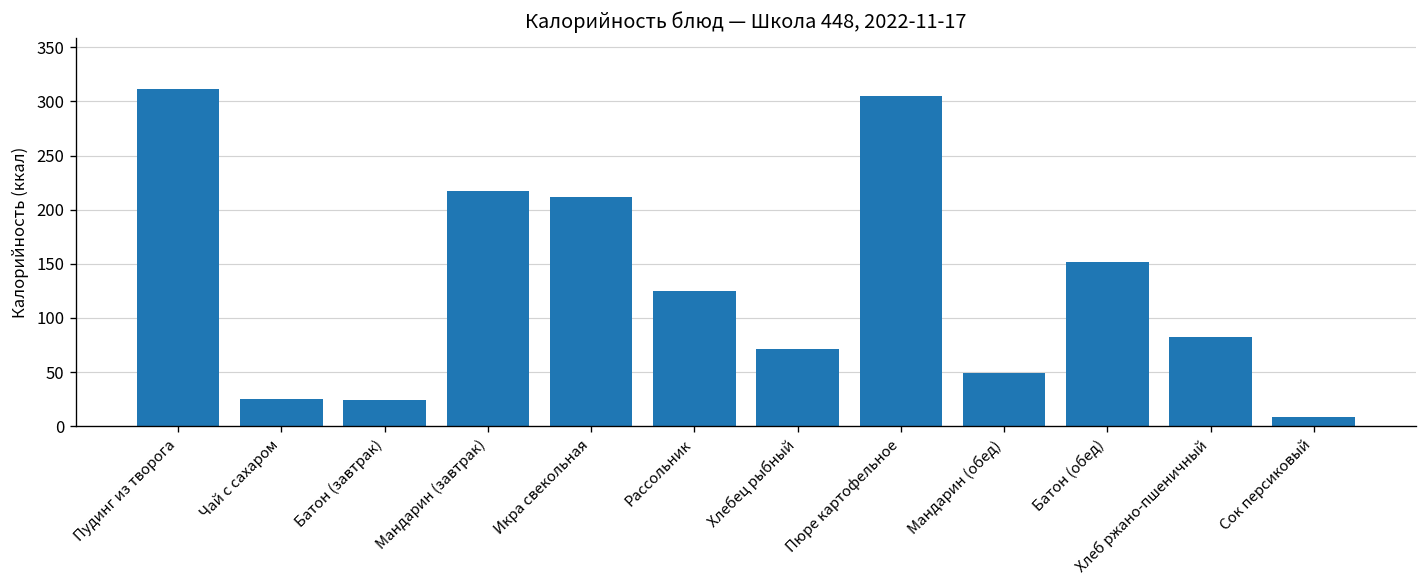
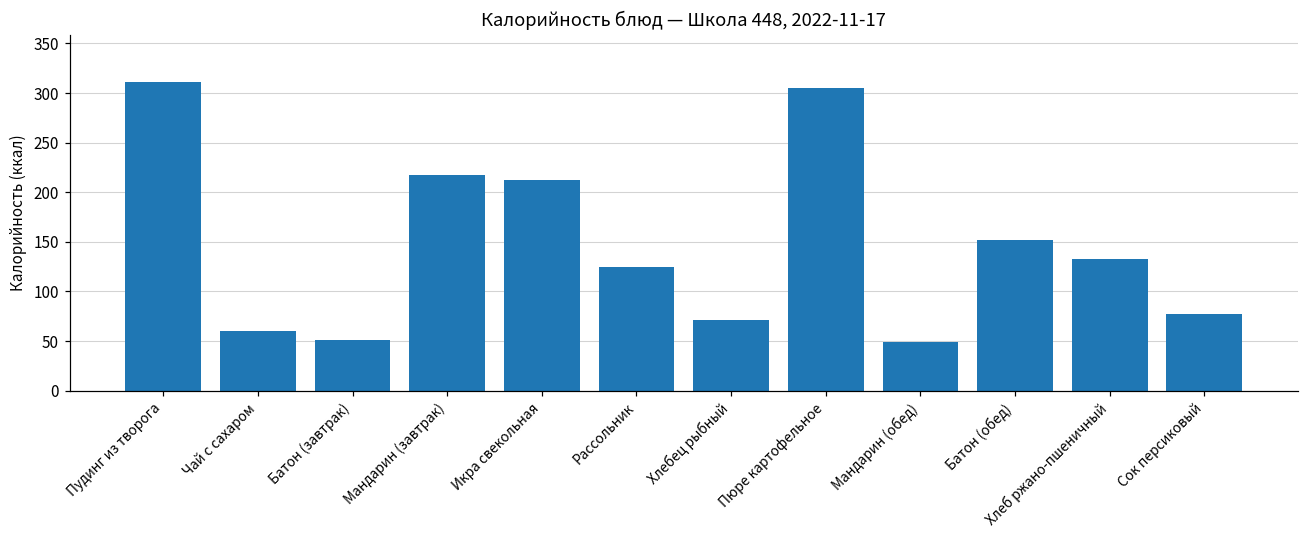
  {
    "Пудинг из творога": 310,
-   "Чай с сахаром": 30,
-   "Батон (завтрак)": 20,
+   "Чай с сахаром": 60,
+   "Батон (завтрак)": 50,
    "Мандарин (завтрак)": 220,
    "Икра свекольная": 210,
    "Рассольник": 130,
    "Хлебец рыбный": 70,
    "Пюре картофельное": 310,
    "Мандарин (обед)": 50,
    "Батон (обед)": 150,
-   "Хлеб ржано-пшеничный": 80,
-   "Сок персиковый": 10
+   "Хлеб ржано-пшеничный": 130,
+   "Сок персиковый": 80
  }
